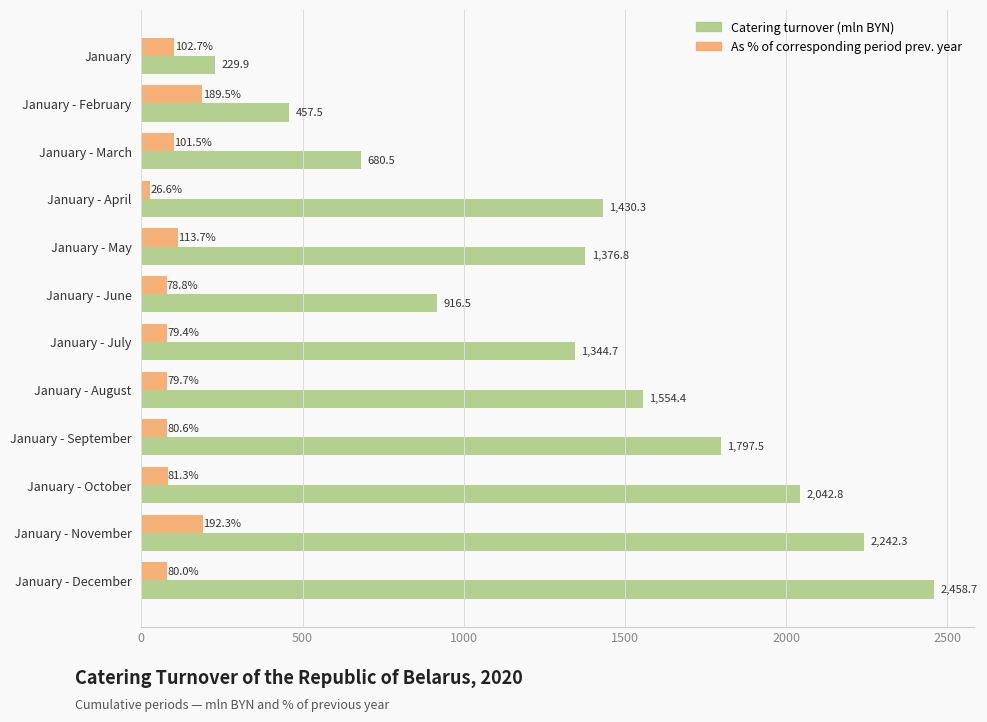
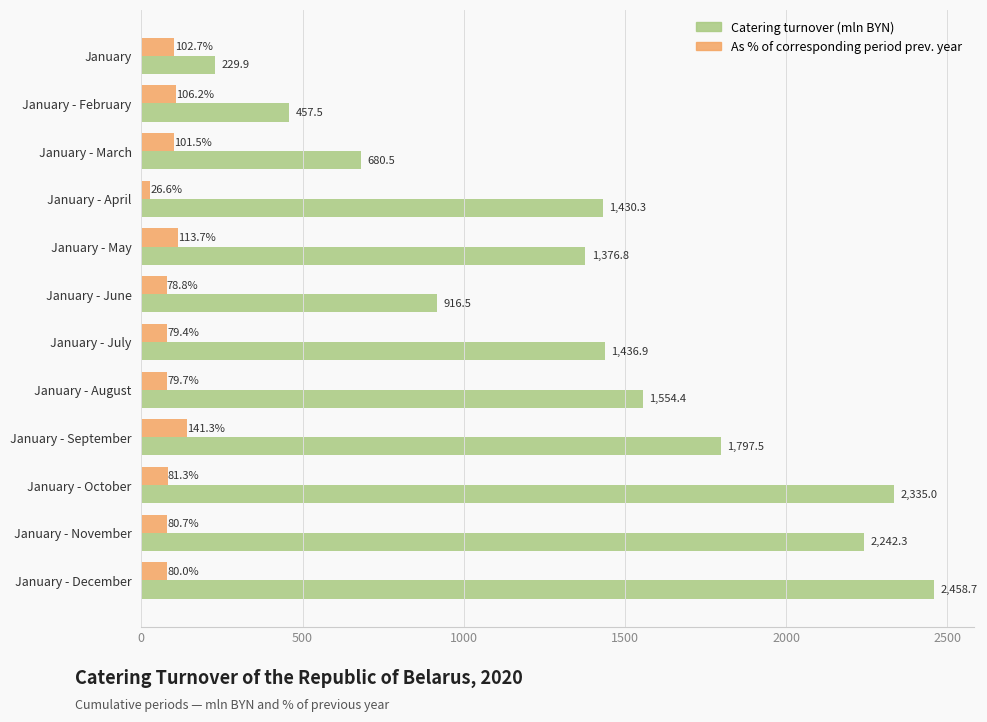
  {
    "Catering turnover (mln BYN)": {
      "January": "229.9",
      "January - February": "457.5",
      "January - March": "680.5",
      "January - April": "1,430.3",
      "January - May": "1,376.8",
      "January - June": "916.5",
-     "January - July": "1,344.7",
+     "January - July": "1,436.9",
      "January - August": "1,554.4",
      "January - September": "1,797.5",
-     "January - October": "2,042.8",
+     "January - October": "2,335.0",
      "January - November": "2,242.3",
      "January - December": "2,458.7"
    },
    "As % of corresponding period prev. year": {
      "January": "102.7%",
-     "January - February": "189.5%",
+     "January - February": "106.2%",
      "January - March": "101.5%",
      "January - April": "26.6%",
      "January - May": "113.7%",
      "January - June": "78.8%",
      "January - July": "79.4%",
      "January - August": "79.7%",
-     "January - September": "80.6%",
+     "January - September": "141.3%",
      "January - October": "81.3%",
-     "January - November": "192.3%",
+     "January - November": "80.7%",
      "January - December": "80.0%"
    }
  }
